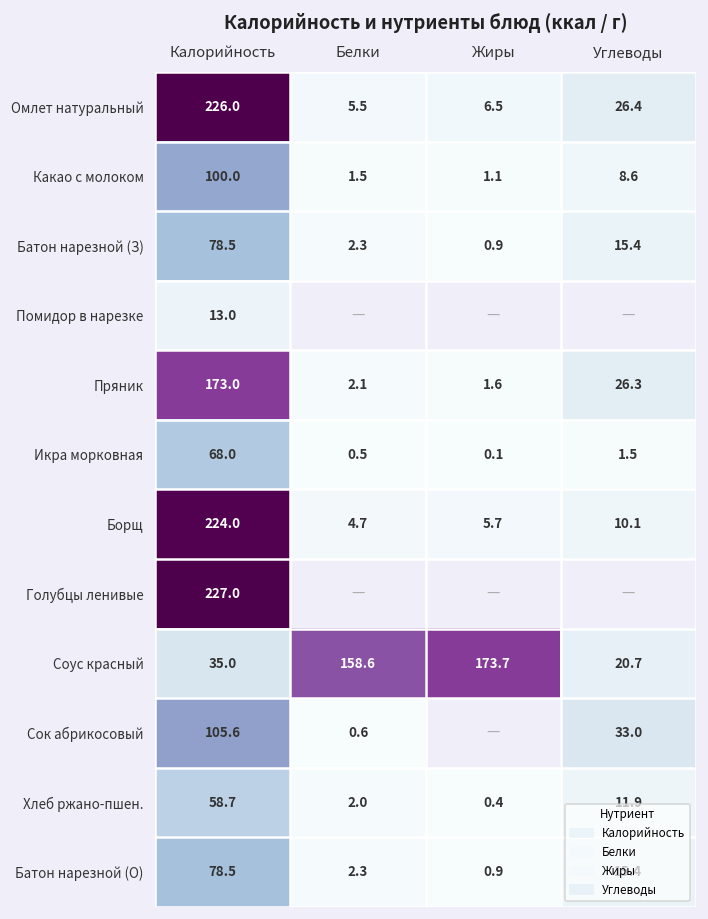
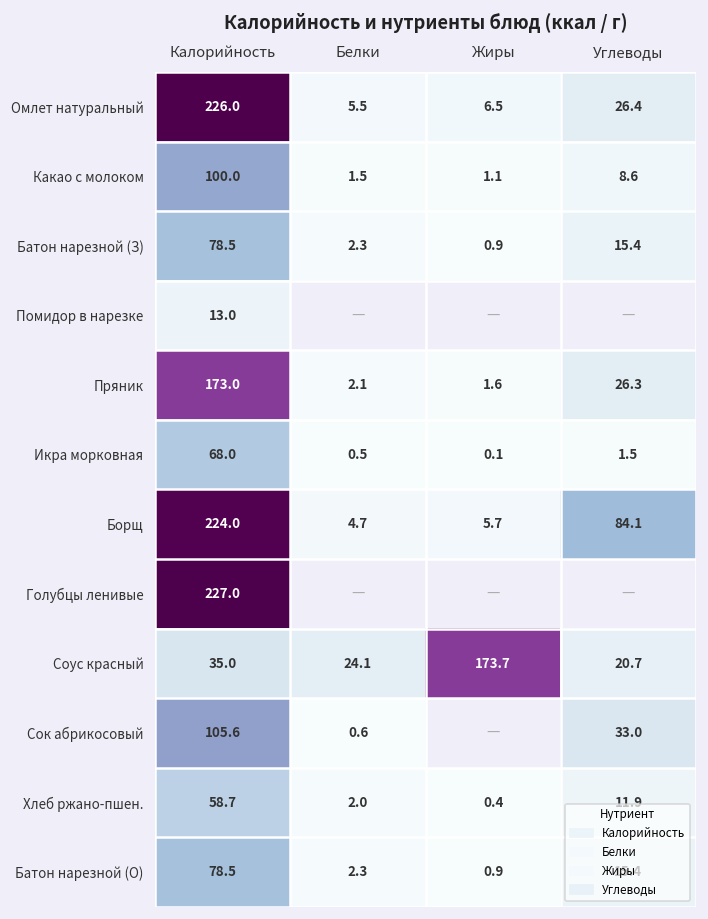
  {
    "Омлет натуральный": {
      "Калорийность": 226.0,
      "Белки": 5.5,
      "Жиры": 6.5,
      "Углеводы": 26.4
    },
    "Какао с молоком": {
      "Калорийность": 100.0,
      "Белки": 1.5,
      "Жиры": 1.1,
      "Углеводы": 8.6
    },
    "Батон нарезной (З)": {
      "Калорийность": 78.5,
      "Белки": 2.3,
      "Жиры": 0.9,
      "Углеводы": 15.4
    },
    "Помидор в нарезке": {
      "Калорийность": 13.0
    },
    "Пряник": {
      "Калорийность": 173.0,
      "Белки": 2.1,
      "Жиры": 1.6,
      "Углеводы": 26.3
    },
    "Икра морковная": {
      "Калорийность": 68.0,
      "Белки": 0.5,
      "Жиры": 0.1,
      "Углеводы": 1.5
    },
    "Борщ": {
      "Калорийность": 224.0,
      "Белки": 4.7,
      "Жиры": 5.7,
-     "Углеводы": 10.1
+     "Углеводы": 84.1
    },
    "Голубцы ленивые": {
      "Калорийность": 227.0
    },
    "Соус красный": {
      "Калорийность": 35.0,
-     "Белки": 158.6,
+     "Белки": 24.1,
      "Жиры": 173.7,
      "Углеводы": 20.7
    },
    "Сок абрикосовый": {
      "Калорийность": 105.6,
      "Белки": 0.6,
      "Углеводы": 33.0
    },
    "Хлеб ржано-пшен.": {
      "Калорийность": 58.7,
      "Белки": 2.0,
      "Жиры": 0.4
    },
    "Батон нарезной (О)": {
      "Калорийность": 78.5,
      "Белки": 2.3,
      "Жиры": 0.9
    }
  }
